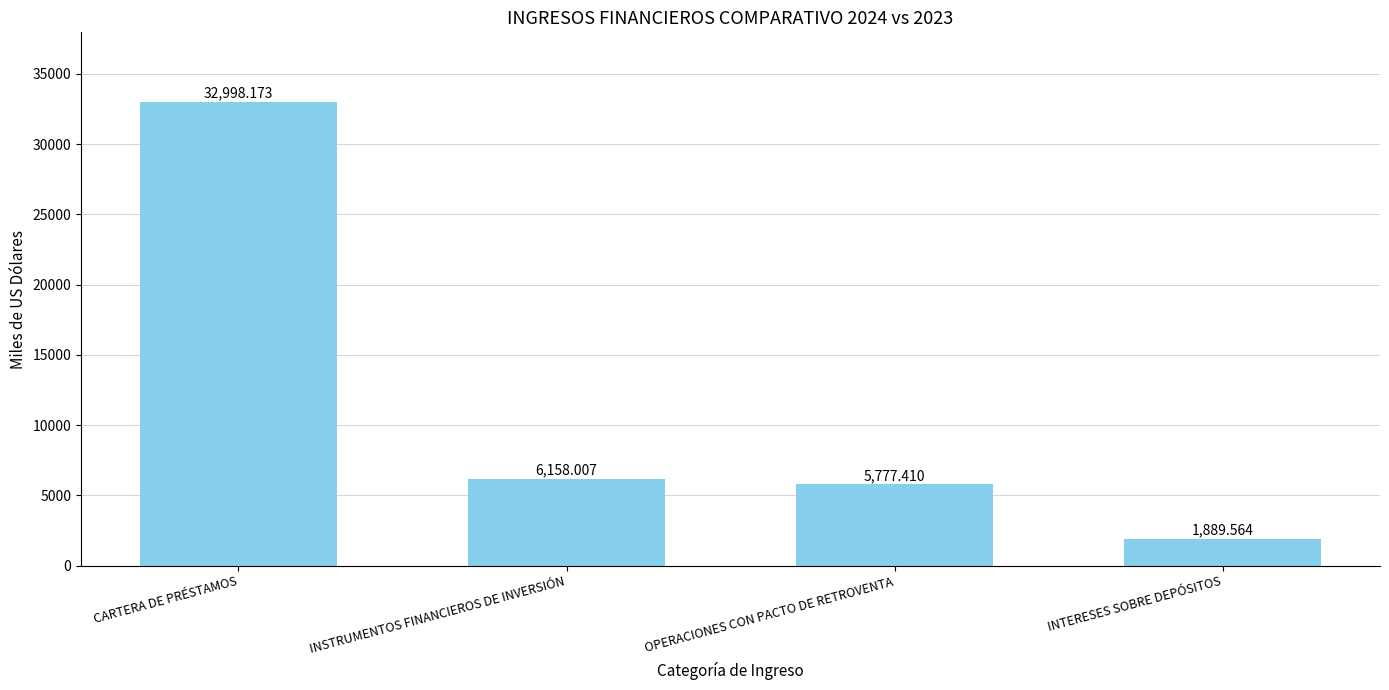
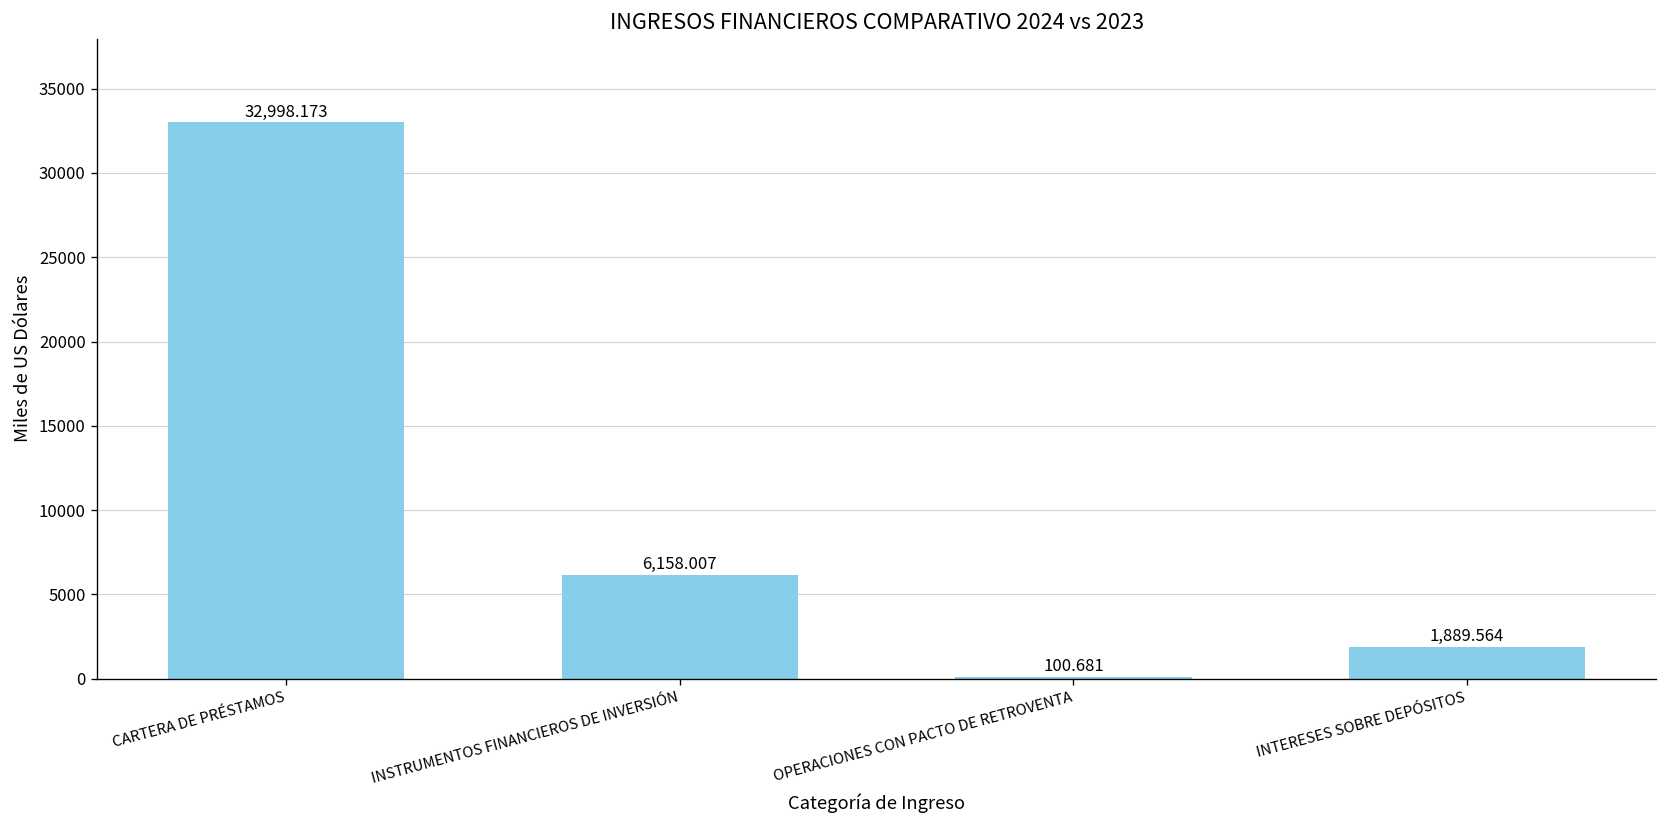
  {
    "CARTERA DE PRÉSTAMOS": "32,998.173",
    "INSTRUMENTOS FINANCIEROS DE INVERSIÓN": "6,158.007",
-   "OPERACIONES CON PACTO DE RETROVENTA": "5,777.410",
+   "OPERACIONES CON PACTO DE RETROVENTA": "100.681",
    "INTERESES SOBRE DEPÓSITOS": "1,889.564"
  }
